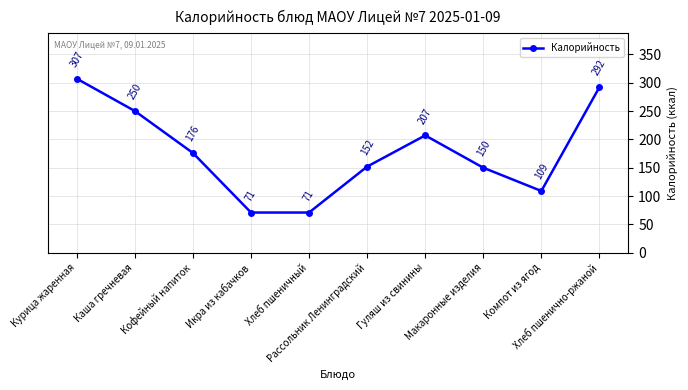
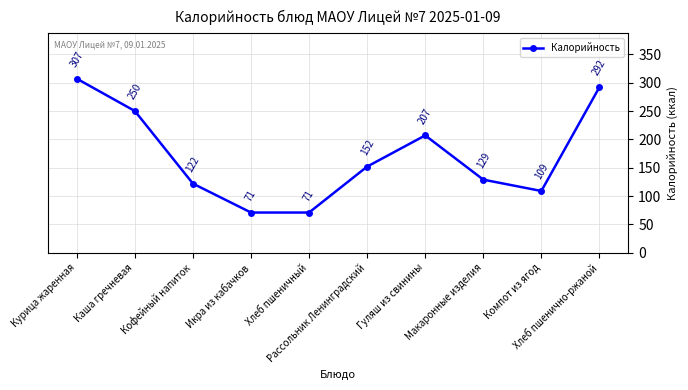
  {
    "Курица жаренная": 307,
    "Каша гречневая": 250,
-   "Кофейный напиток": 176,
+   "Кофейный напиток": 122,
    "Икра из кабачков": 71,
    "Хлеб пшеничный": 71,
    "Рассольник Ленинградский": 152,
    "Гуляш из свинины": 207,
-   "Макаронные изделия": 150,
+   "Макаронные изделия": 129,
    "Компот из ягод": 109,
    "Хлеб пшенично-ржаной": 292
  }
